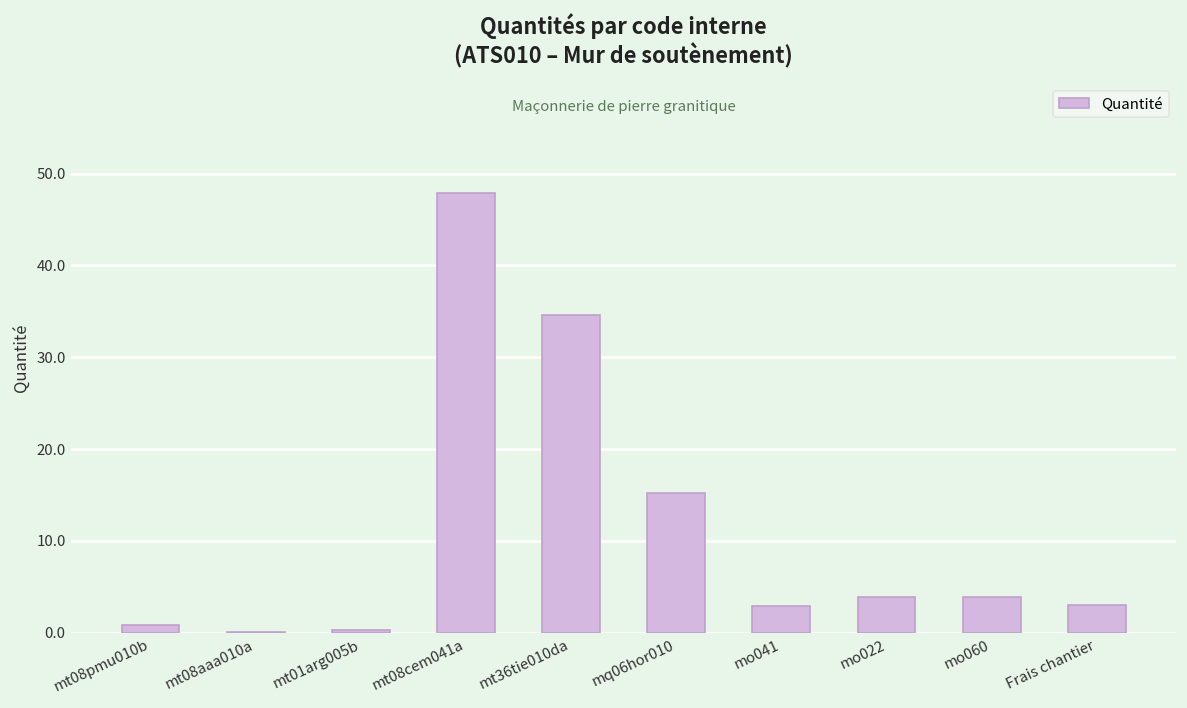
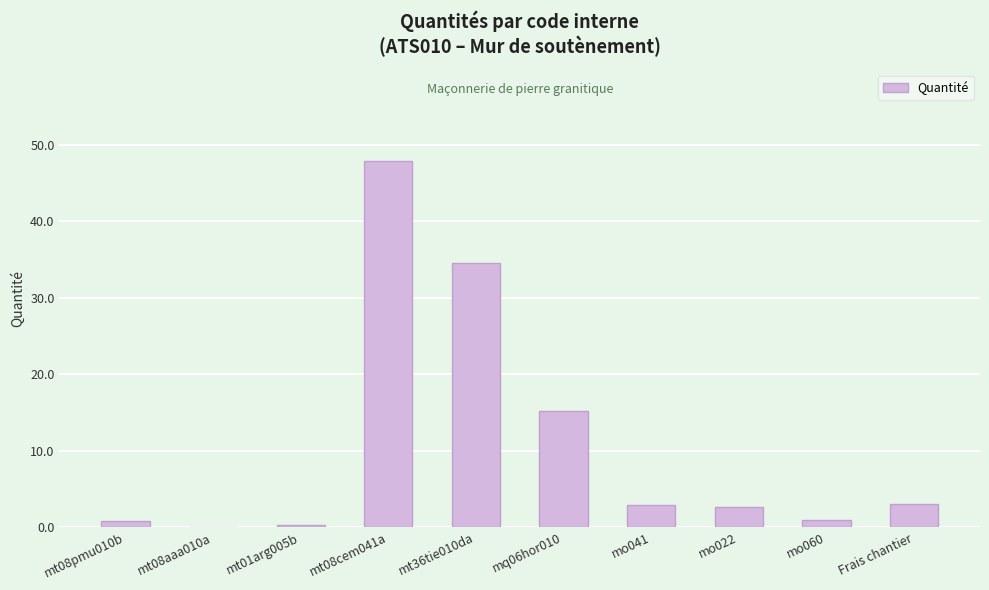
  {
    "mt08pmu010b": 1,
    "mt08cem041a": 48,
    "mt36tie010da": 35,
    "mq06hor010": 15,
    "mo041": 3,
-   "mo022": 4,
-   "mo060": 4,
+   "mo022": 3,
+   "mo060": 1,
    "Frais chantier": 3
  }
